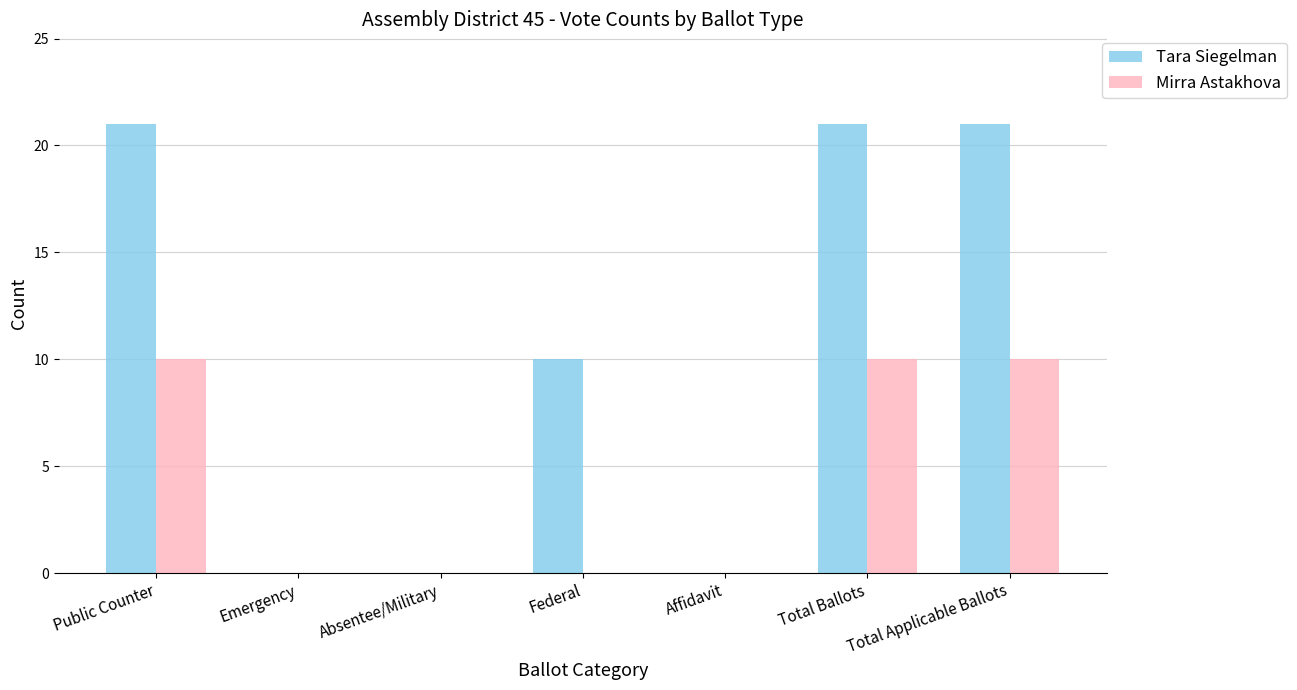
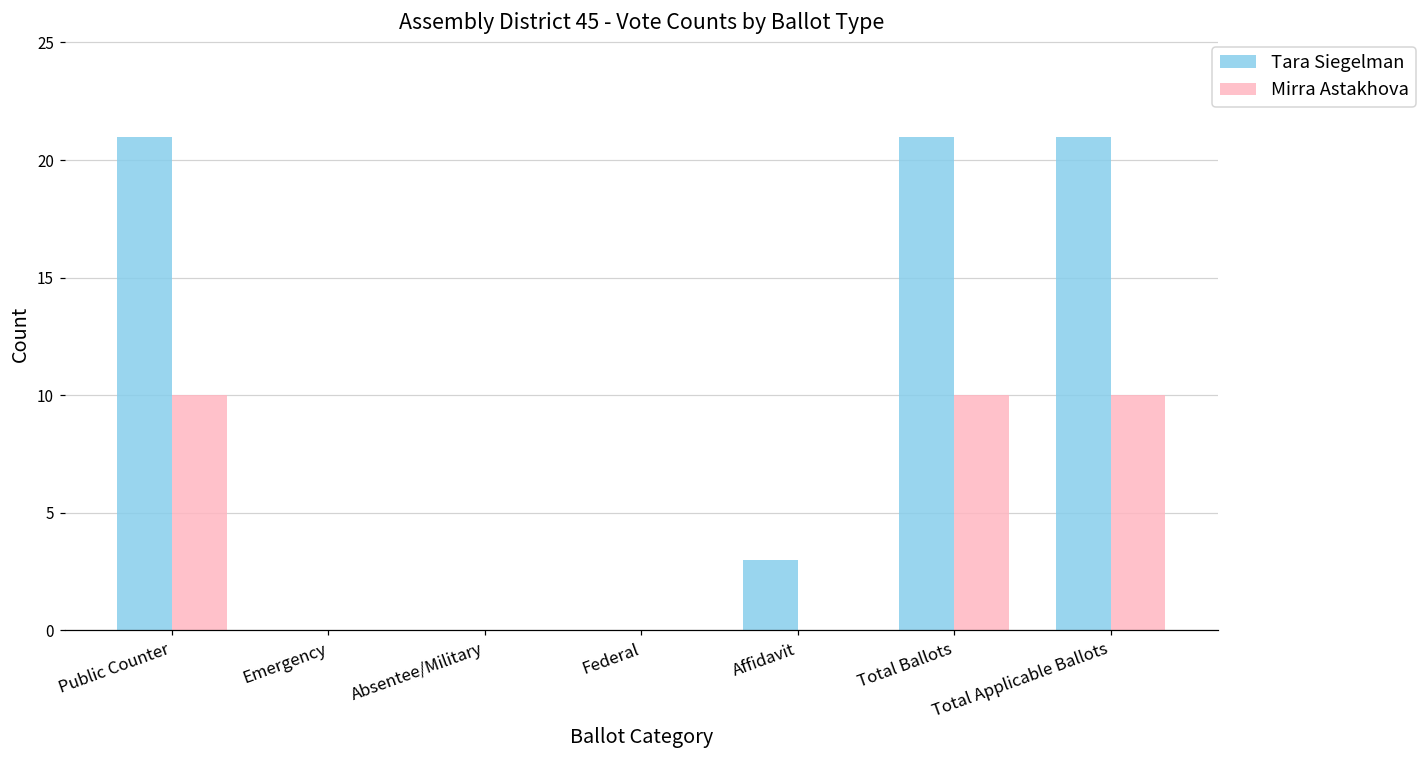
  {
    "Tara Siegelman": {
      "Public Counter": 21,
      "Emergency": 0,
      "Absentee/Military": 0,
-     "Federal": 10,
-     "Affidavit": 0,
+     "Federal": 0,
+     "Affidavit": 3,
      "Total Ballots": 21,
      "Total Applicable Ballots": 21
    },
    "Mirra Astakhova": {
      "Public Counter": 10,
      "Emergency": 0,
      "Absentee/Military": 0,
      "Federal": 0,
      "Affidavit": 0,
      "Total Ballots": 10,
      "Total Applicable Ballots": 10
    }
  }
